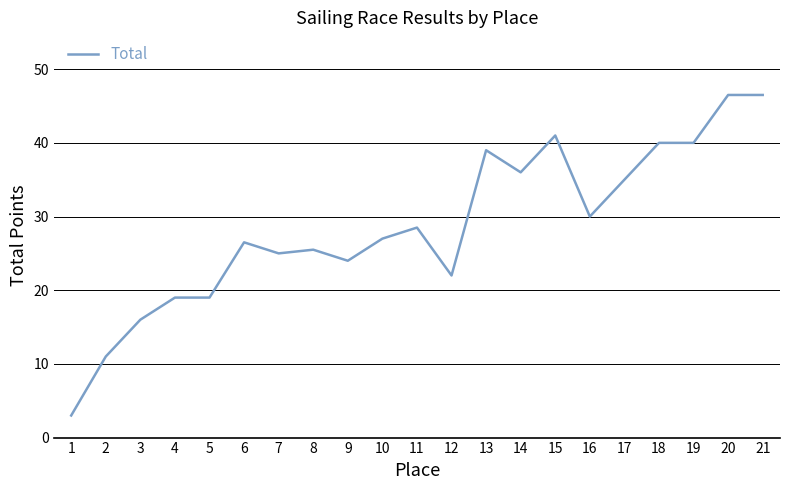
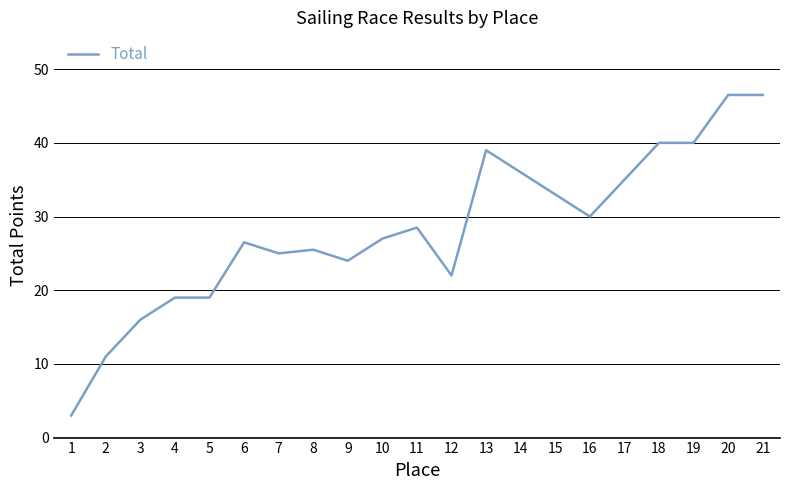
  {
    "1": 3,
    "2": 11,
    "3": 16,
    "4": 19,
    "5": 19,
    "6": 27,
    "7": 25,
    "8": 26,
    "9": 24,
    "10": 27,
    "11": 29,
    "12": 22,
    "13": 39,
    "14": 36,
-   "15": 41,
+   "15": 33,
    "16": 30,
    "17": 35,
    "18": 40,
    "19": 40,
    "20": 47,
    "21": 47
  }
